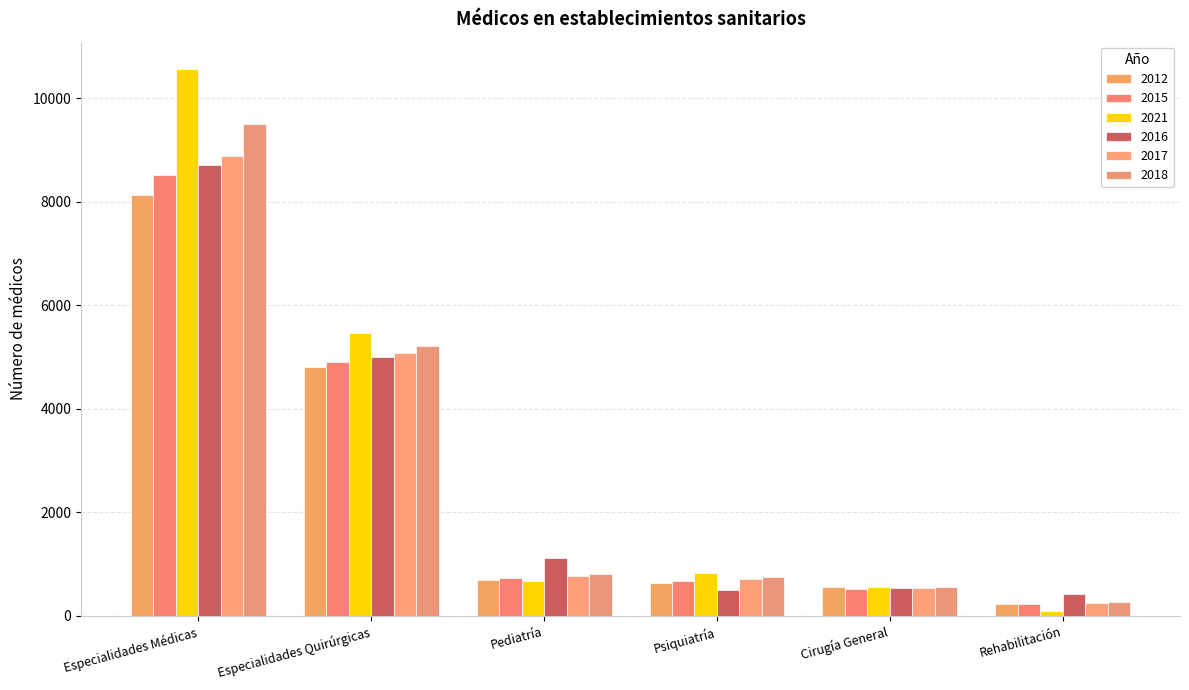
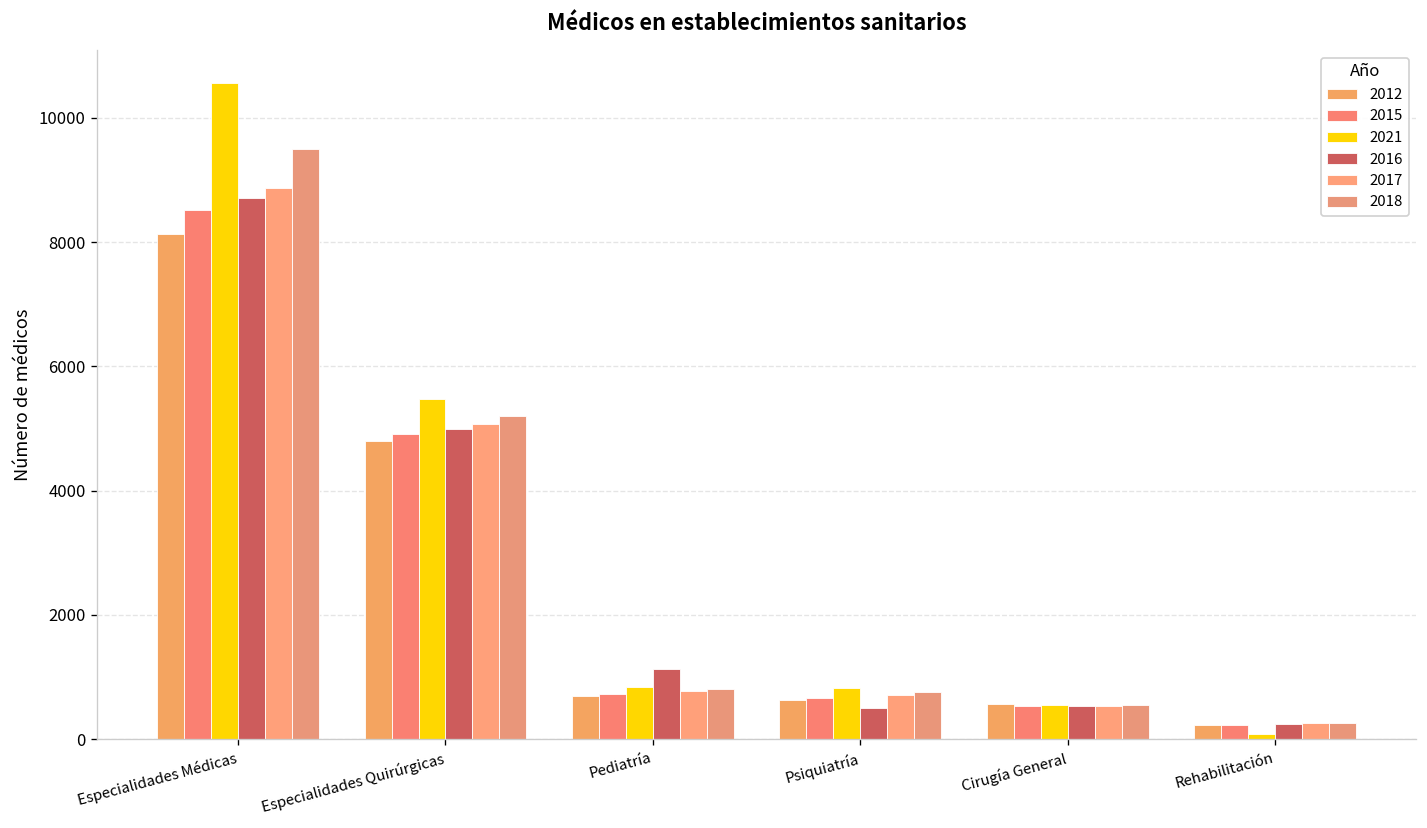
  {
    "2021": {
      "Especialidades Médicas": 10600,
      "Especialidades Quirúrgicas": 5500,
-     "Pediatría": 700,
+     "Pediatría": 800,
      "Psiquiatría": 800,
      "Cirugía General": 600,
      "Rehabilitación": 100
    },
    "2016": {
      "Especialidades Médicas": 8700,
      "Especialidades Quirúrgicas": 5000,
      "Pediatría": 1100,
      "Psiquiatría": 500,
      "Cirugía General": 500,
-     "Rehabilitación": 400
+     "Rehabilitación": 300
    }
  }
